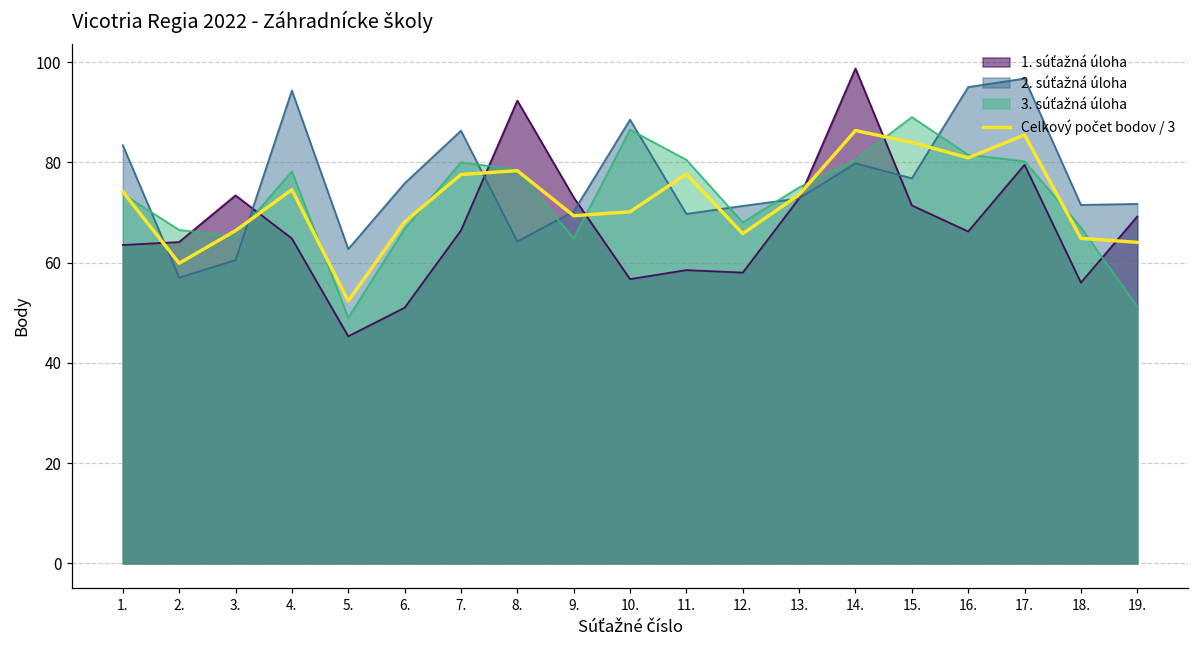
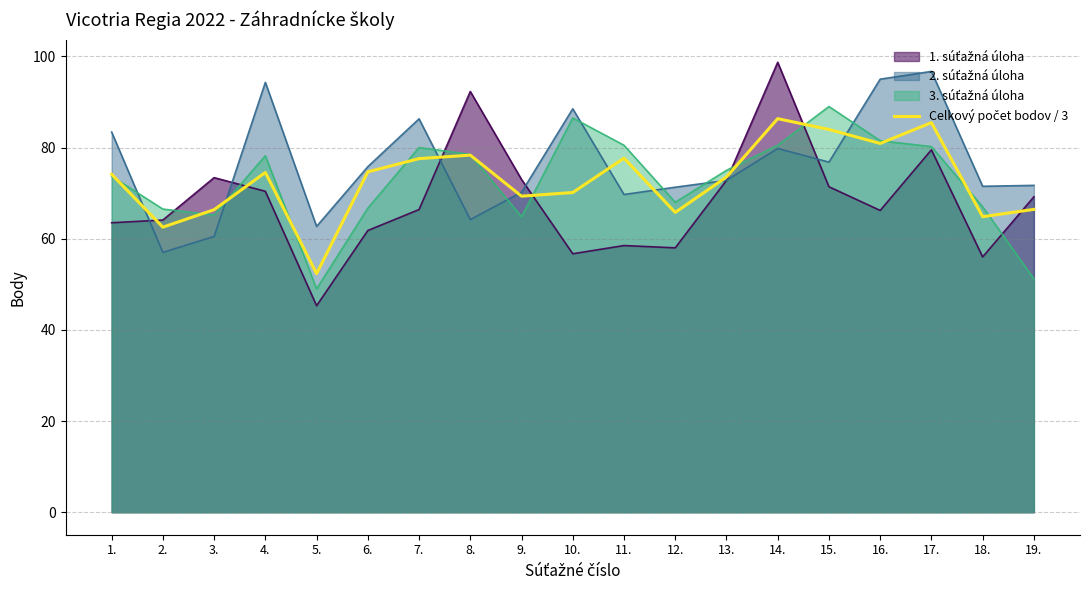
  {
    "1. súťažná úloha": {
      "1.": 64,
      "2.": 64,
      "3.": 73,
-     "4.": 65,
+     "4.": 70,
      "5.": 45,
-     "6.": 51,
+     "6.": 62,
      "7.": 66,
      "8.": 92,
      "9.": 73,
      "10.": 57,
      "11.": 59,
      "12.": 58,
      "14.": 99,
      "15.": 71,
      "16.": 66,
      "17.": 80,
      "18.": 56,
      "19.": 69
    },
    "Celkový počet bodov / 3": {
-     "2.": 60,
+     "2.": 63,
      "3.": 66,
      "4.": 75,
      "5.": 52,
-     "6.": 68,
+     "6.": 75,
      "7.": 78,
      "9.": 69,
      "10.": 70,
      "11.": 78,
      "12.": 66,
      "13.": 74,
      "14.": 86,
      "15.": 84,
      "16.": 81,
      "17.": 85,
      "18.": 65,
-     "19.": 64
+     "19.": 66
    }
  }
